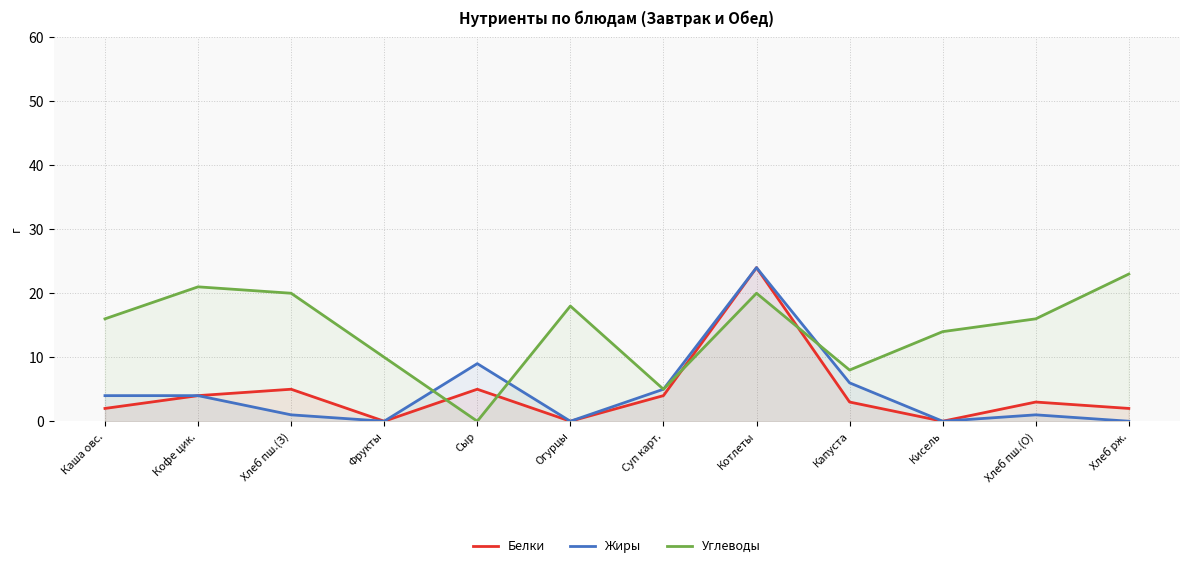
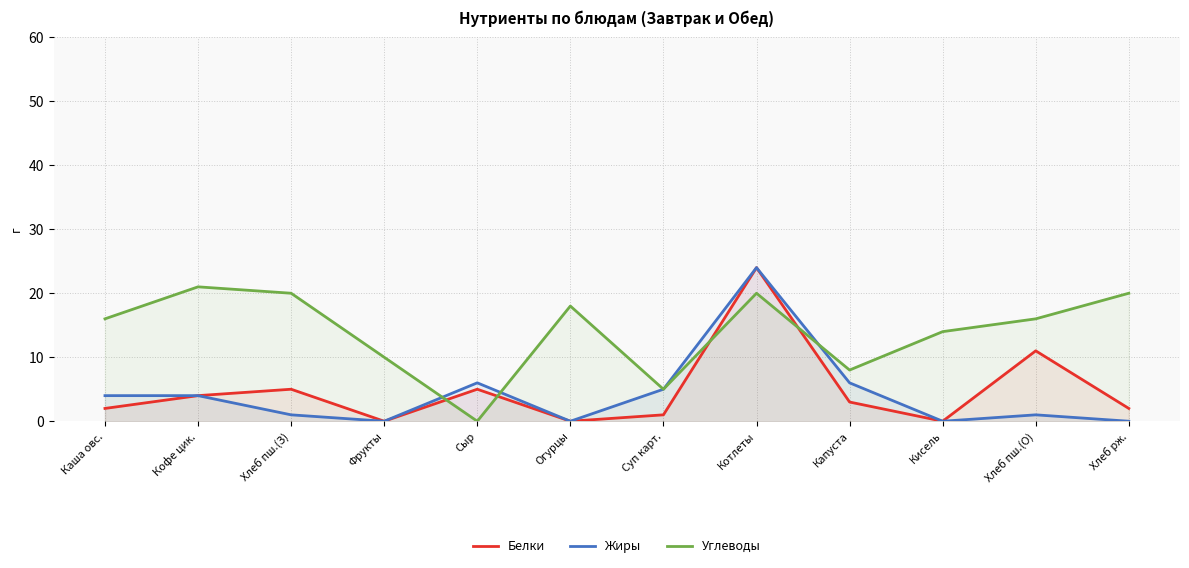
  {
    "Белки": {
      "Каша овс.": 2,
      "Хлеб пш.(З)": 5,
      "Сыр": 5,
-     "Суп карт.": 4,
+     "Суп карт.": 1,
      "Капуста": 3,
-     "Хлеб пш.(О)": 3,
+     "Хлеб пш.(О)": 11,
      "Хлеб рж.": 2
    },
    "Жиры": {
      "Каша овс.": 4,
      "Хлеб пш.(З)": 1,
-     "Сыр": 9,
+     "Сыр": 6,
      "Капуста": 6,
      "Хлеб пш.(О)": 1,
      "Хлеб рж.": 0
    },
    "Углеводы": {
      "Каша овс.": 16,
      "Кофе цик.": 21,
      "Хлеб пш.(З)": 20,
      "Фрукты": 10,
      "Сыр": 0,
      "Огурцы": 18,
      "Котлеты": 20,
      "Капуста": 8,
      "Кисель": 14,
      "Хлеб пш.(О)": 16,
-     "Хлеб рж.": 23
+     "Хлеб рж.": 20
    }
  }
